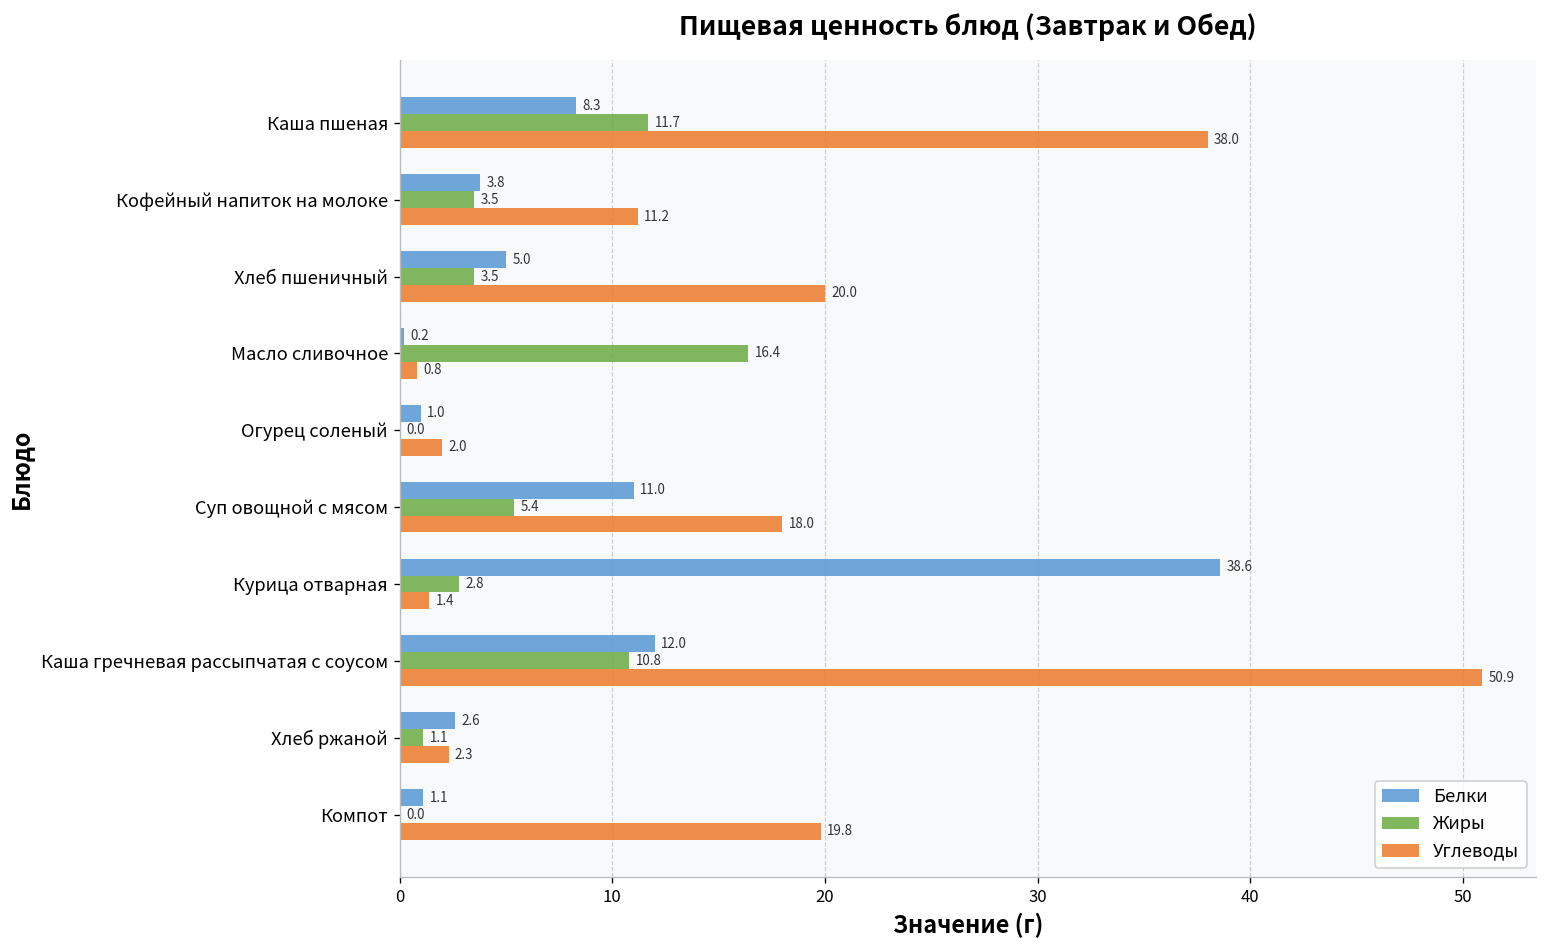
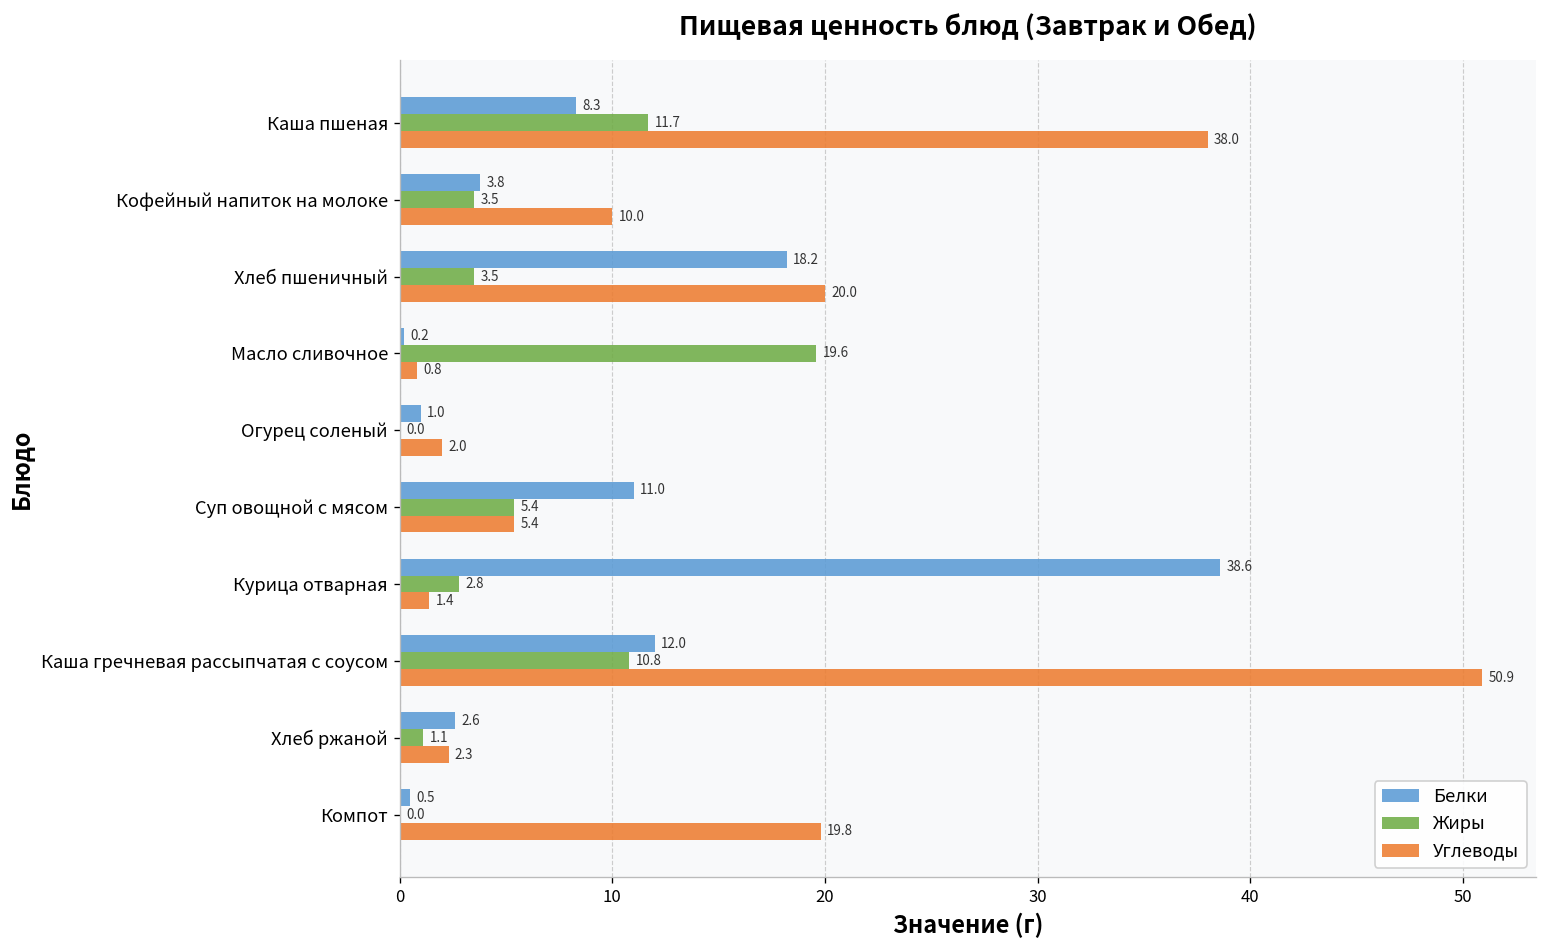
  {
    "Белки": {
      "Каша пшеная": 8.3,
      "Кофейный напиток на молоке": 3.8,
-     "Хлеб пшеничный": 5.0,
+     "Хлеб пшеничный": 18.2,
      "Масло сливочное": 0.2,
      "Огурец соленый": 1.0,
      "Суп овощной с мясом": 11.0,
      "Курица отварная": 38.6,
      "Каша гречневая рассыпчатая с соусом": 12.0,
      "Хлеб ржаной": 2.6,
-     "Компот": 1.1
+     "Компот": 0.5
    },
    "Жиры": {
      "Каша пшеная": 11.7,
      "Кофейный напиток на молоке": 3.5,
      "Хлеб пшеничный": 3.5,
-     "Масло сливочное": 16.4,
+     "Масло сливочное": 19.6,
      "Огурец соленый": 0.0,
      "Суп овощной с мясом": 5.4,
      "Курица отварная": 2.8,
      "Каша гречневая рассыпчатая с соусом": 10.8,
      "Хлеб ржаной": 1.1,
      "Компот": 0.0
    },
    "Углеводы": {
      "Каша пшеная": 38.0,
-     "Кофейный напиток на молоке": 11.2,
+     "Кофейный напиток на молоке": 10.0,
      "Хлеб пшеничный": 20.0,
      "Масло сливочное": 0.8,
      "Огурец соленый": 2.0,
-     "Суп овощной с мясом": 18.0,
+     "Суп овощной с мясом": 5.4,
      "Курица отварная": 1.4,
      "Каша гречневая рассыпчатая с соусом": 50.9,
      "Хлеб ржаной": 2.3,
      "Компот": 19.8
    }
  }
